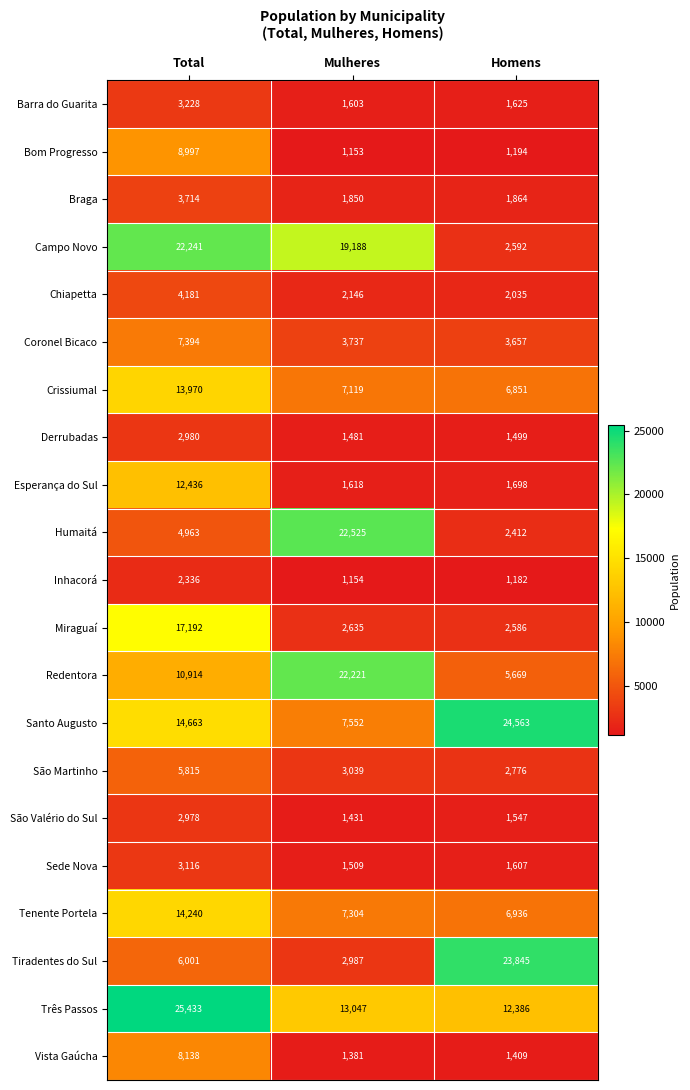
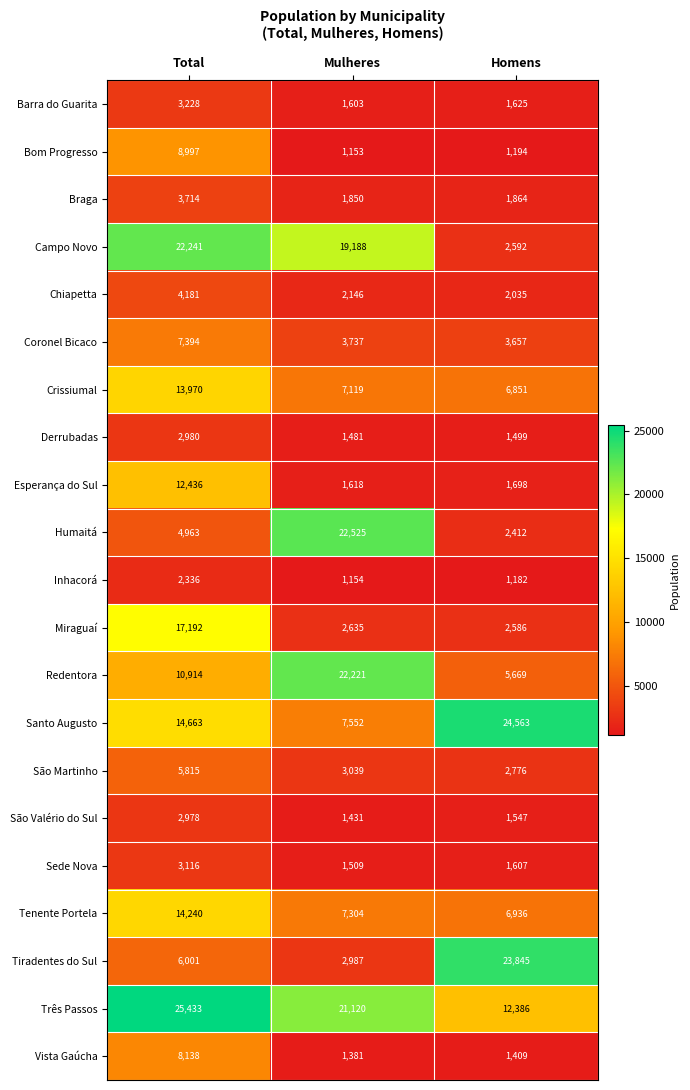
  {
    "Barra do Guarita": {
      "Total": "3,228",
      "Mulheres": "1,603",
      "Homens": "1,625"
    },
    "Bom Progresso": {
      "Total": "8,997",
      "Mulheres": "1,153",
      "Homens": "1,194"
    },
    "Braga": {
      "Total": "3,714",
      "Mulheres": "1,850",
      "Homens": "1,864"
    },
    "Campo Novo": {
      "Total": "22,241",
      "Mulheres": "19,188",
      "Homens": "2,592"
    },
    "Chiapetta": {
      "Total": "4,181",
      "Mulheres": "2,146",
      "Homens": "2,035"
    },
    "Coronel Bicaco": {
      "Total": "7,394",
      "Mulheres": "3,737",
      "Homens": "3,657"
    },
    "Crissiumal": {
      "Total": "13,970",
      "Mulheres": "7,119",
      "Homens": "6,851"
    },
    "Derrubadas": {
      "Total": "2,980",
      "Mulheres": "1,481",
      "Homens": "1,499"
    },
    "Esperança do Sul": {
      "Total": "12,436",
      "Mulheres": "1,618",
      "Homens": "1,698"
    },
    "Humaitá": {
      "Total": "4,963",
      "Mulheres": "22,525",
      "Homens": "2,412"
    },
    "Inhacorá": {
      "Total": "2,336",
      "Mulheres": "1,154",
      "Homens": "1,182"
    },
    "Miraguaí": {
      "Total": "17,192",
      "Mulheres": "2,635",
      "Homens": "2,586"
    },
    "Redentora": {
      "Total": "10,914",
      "Mulheres": "22,221",
      "Homens": "5,669"
    },
    "Santo Augusto": {
      "Total": "14,663",
      "Mulheres": "7,552",
      "Homens": "24,563"
    },
    "São Martinho": {
      "Total": "5,815",
      "Mulheres": "3,039",
      "Homens": "2,776"
    },
    "São Valério do Sul": {
      "Total": "2,978",
      "Mulheres": "1,431",
      "Homens": "1,547"
    },
    "Sede Nova": {
      "Total": "3,116",
      "Mulheres": "1,509",
      "Homens": "1,607"
    },
    "Tenente Portela": {
      "Total": "14,240",
      "Mulheres": "7,304",
      "Homens": "6,936"
    },
    "Tiradentes do Sul": {
      "Total": "6,001",
      "Mulheres": "2,987",
      "Homens": "23,845"
    },
    "Três Passos": {
      "Total": "25,433",
-     "Mulheres": "13,047",
+     "Mulheres": "21,120",
      "Homens": "12,386"
    },
    "Vista Gaúcha": {
      "Total": "8,138",
      "Mulheres": "1,381",
      "Homens": "1,409"
    }
  }
